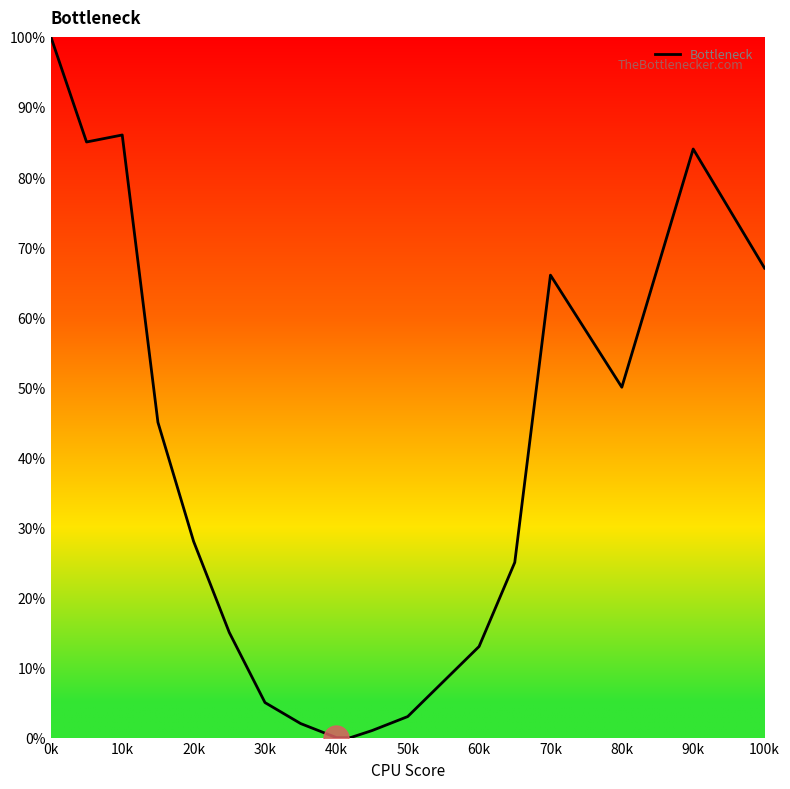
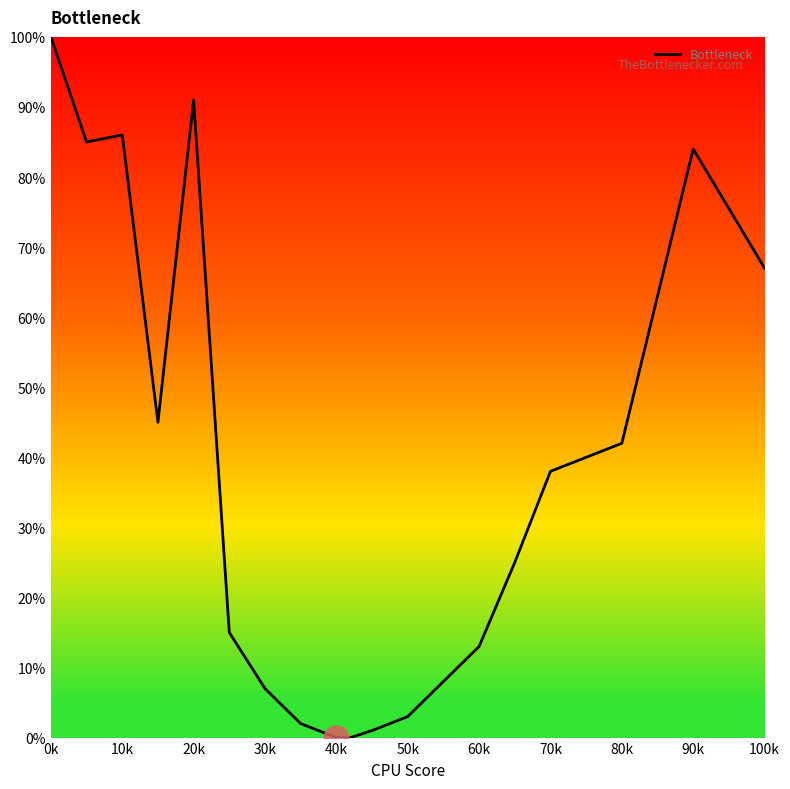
  {
    "Bottleneck": {
      "0k": "100%",
      "10k": "86%",
-     "20k": "28%",
-     "30k": "5%",
+     "20k": "91%",
+     "30k": "7%",
      "50k": "3%",
      "60k": "13%",
-     "70k": "66%",
-     "80k": "50%",
+     "70k": "38%",
+     "80k": "42%",
      "90k": "84%",
      "100k": "67%"
    }
  }
